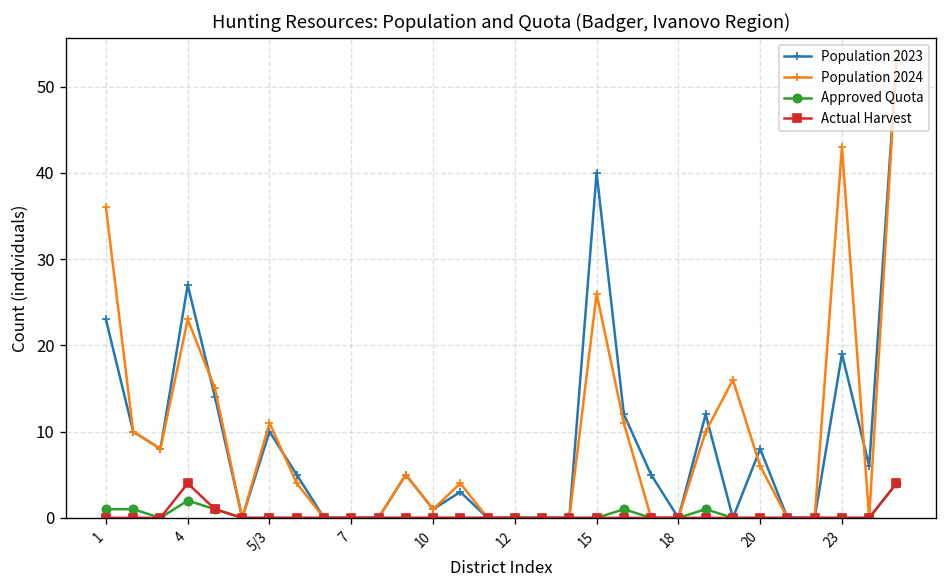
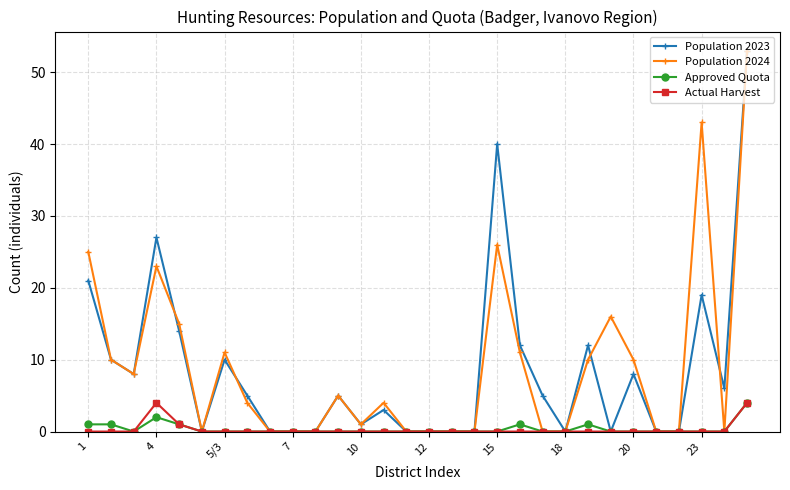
  {
    "Population 2023": {
-     "1": 23,
+     "1": 21,
      "4": 27,
      "5/3": 10,
      "15": 40,
      "20": 8,
      "23": 19
    },
    "Population 2024": {
-     "1": 36,
+     "1": 25,
      "4": 23,
      "5/3": 11,
      "15": 26,
-     "20": 6,
+     "20": 10,
      "23": 43
    },
    "Approved Quota": {
      "1": 1,
      "4": 2
    },
    "Actual Harvest": {
      "1": 0,
      "4": 4
    }
  }
